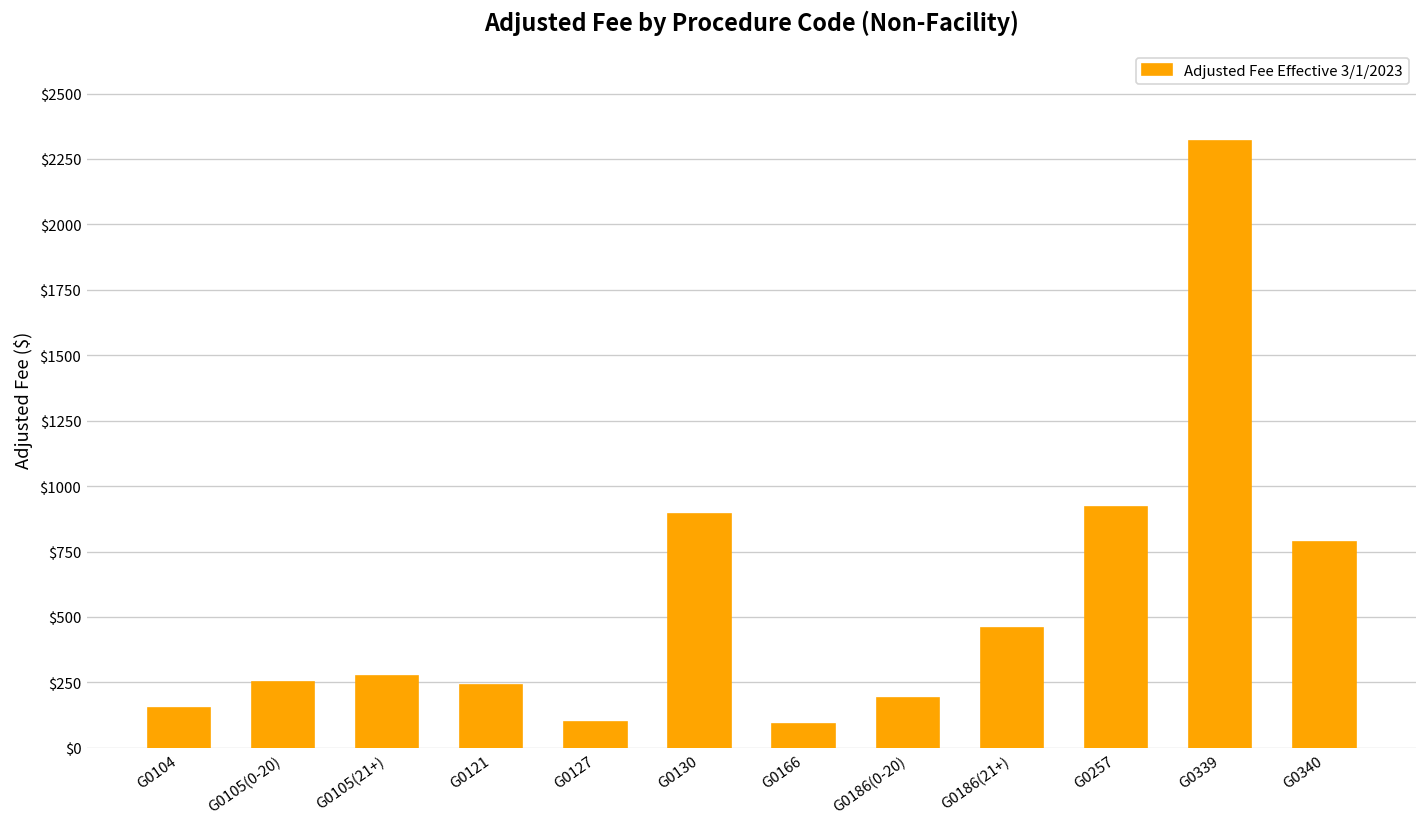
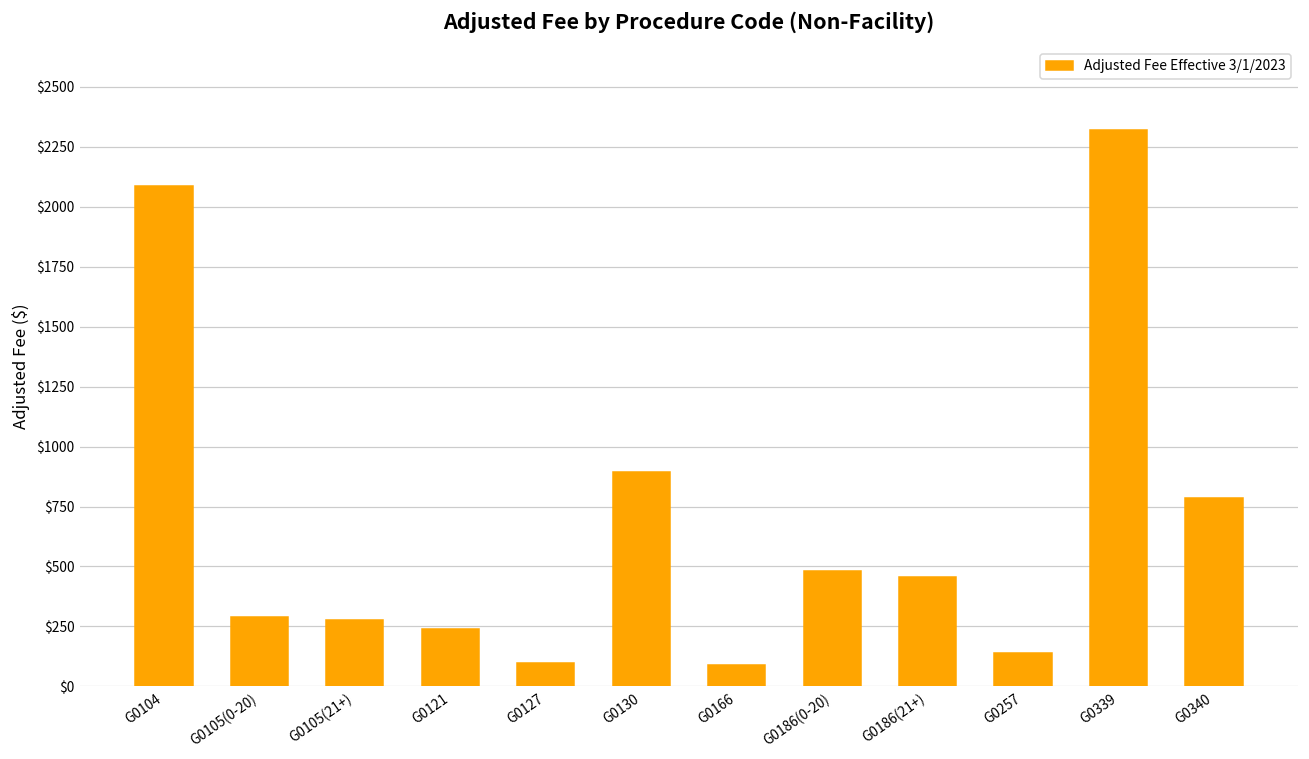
  {
-   "G0104": "$150",
-   "G0105(0-20)": "$250",
+   "G0104": "$2090",
+   "G0105(0-20)": "$290",
    "G0105(21+)": "$280",
    "G0121": "$240",
    "G0127": "$100",
    "G0130": "$890",
    "G0166": "$90",
-   "G0186(0-20)": "$190",
+   "G0186(0-20)": "$480",
    "G0186(21+)": "$460",
-   "G0257": "$920",
+   "G0257": "$140",
    "G0339": "$2320",
    "G0340": "$790"
  }
